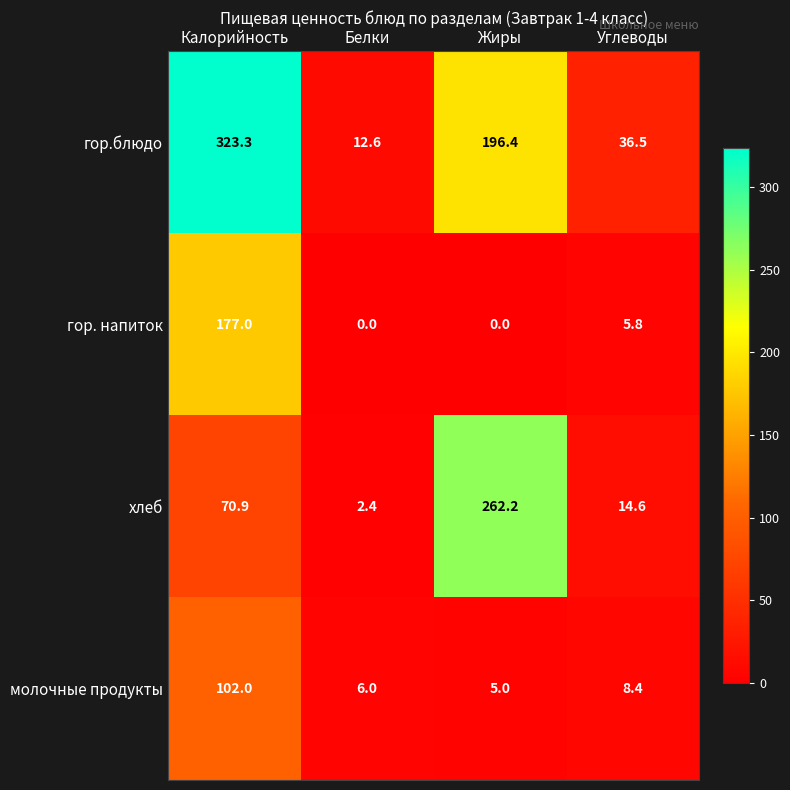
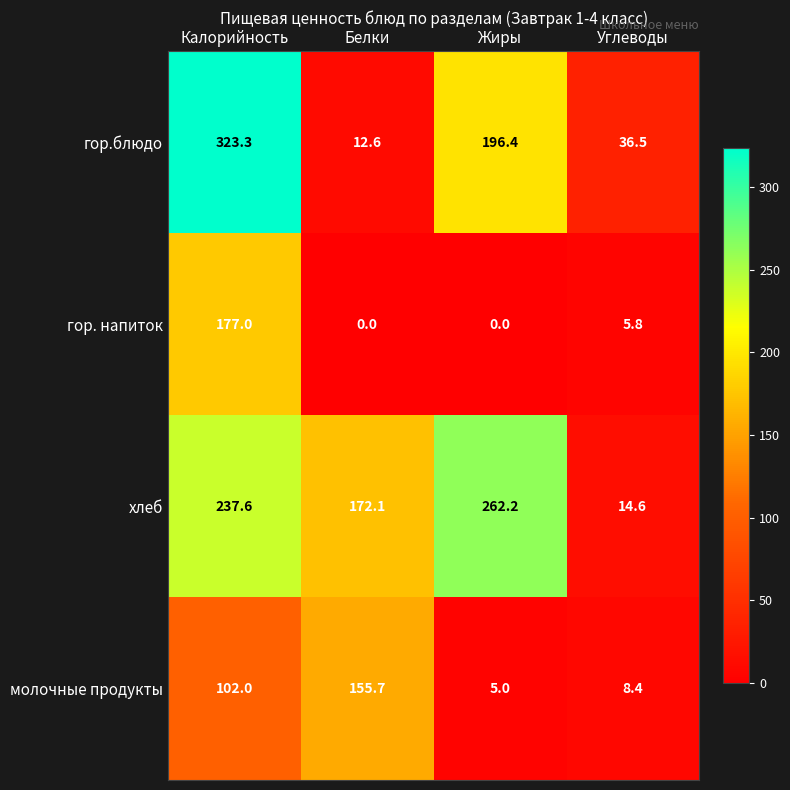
  {
    "гор.блюдо": {
      "Калорийность": 323.3,
      "Белки": 12.6,
      "Жиры": 196.4,
      "Углеводы": 36.5
    },
    "гор. напиток": {
      "Калорийность": 177.0,
      "Белки": 0.0,
      "Жиры": 0.0,
      "Углеводы": 5.8
    },
    "хлеб": {
-     "Калорийность": 70.9,
-     "Белки": 2.4,
+     "Калорийность": 237.6,
+     "Белки": 172.1,
      "Жиры": 262.2,
      "Углеводы": 14.6
    },
    "молочные продукты": {
      "Калорийность": 102.0,
-     "Белки": 6.0,
+     "Белки": 155.7,
      "Жиры": 5.0,
      "Углеводы": 8.4
    }
  }
